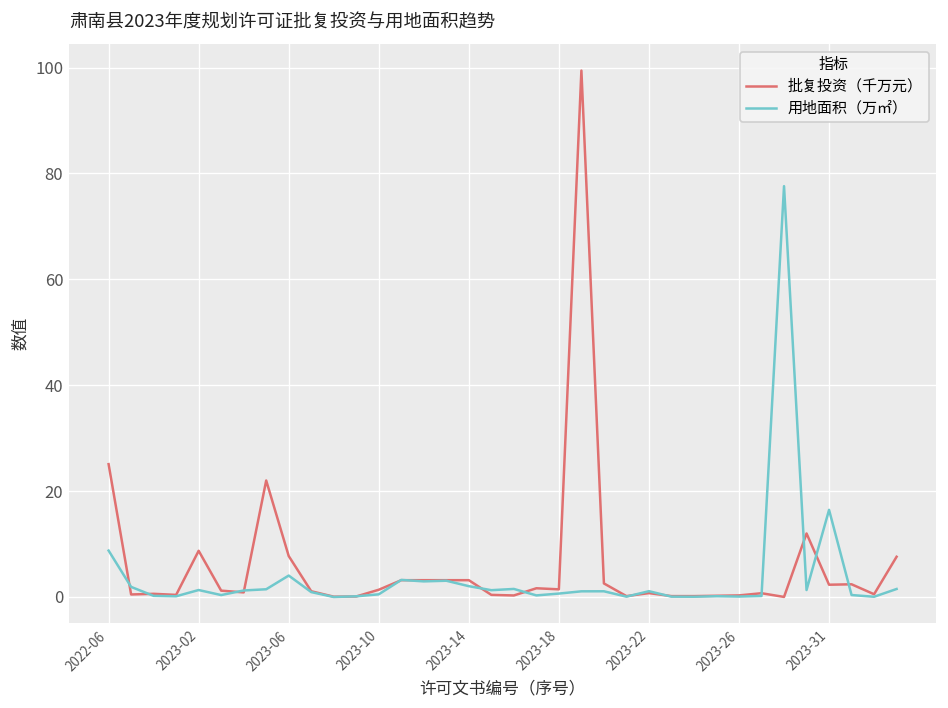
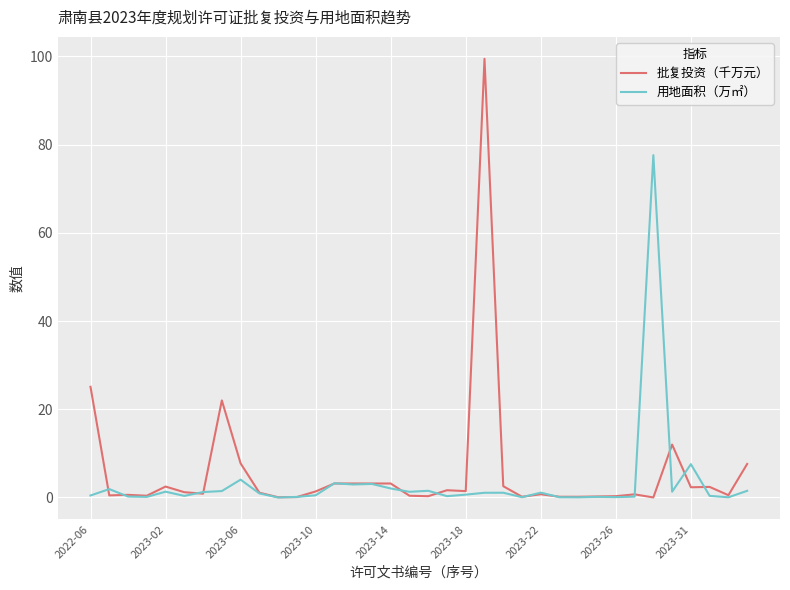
  {
    "批复投资（千万元）": {
      "2022-06": 25,
-     "2023-02": 9,
+     "2023-02": 2,
      "2023-06": 8,
      "2023-10": 1,
      "2023-14": 3,
      "2023-18": 1,
      "2023-31": 2
    },
    "用地面积（万㎡）": {
-     "2022-06": 9,
+     "2022-06": 0,
      "2023-02": 1,
      "2023-06": 4,
      "2023-10": 1,
      "2023-14": 2,
      "2023-18": 1,
-     "2023-31": 16
+     "2023-31": 8
    }
  }
